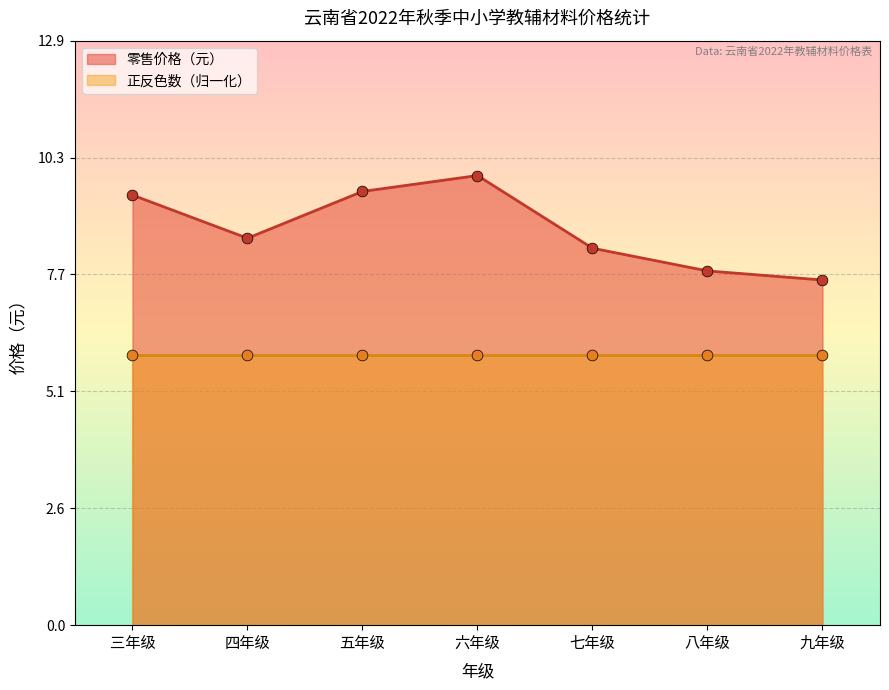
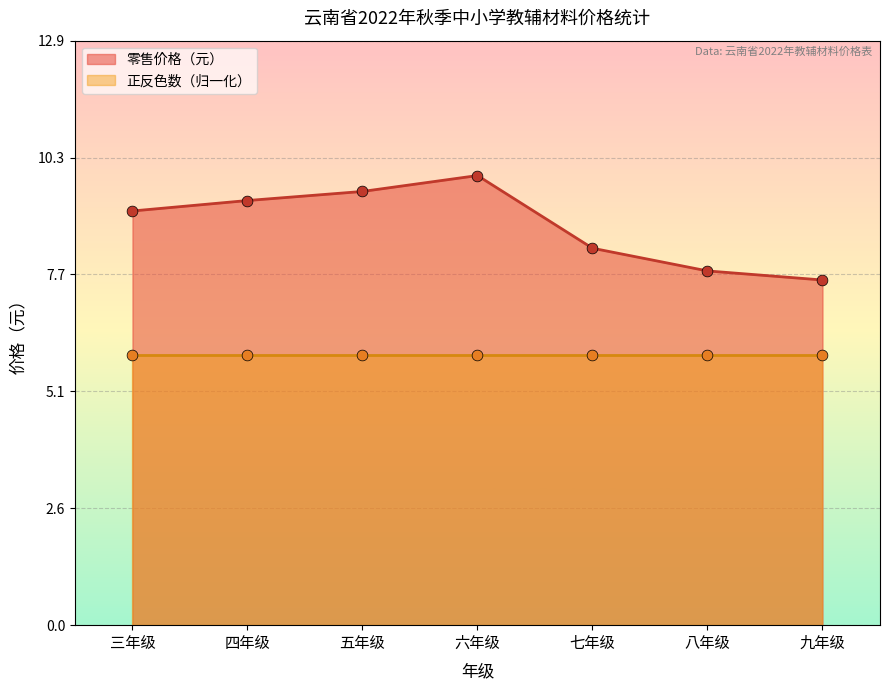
  {
    "零售价格（元）": {
-     "三年级": 9.5,
-     "四年级": 8.5,
+     "三年级": 9.1,
+     "四年级": 9.4,
      "五年级": 9.6,
      "六年级": 9.9,
      "七年级": 8.3,
      "八年级": 7.8,
      "九年级": 7.6
    },
    "正反色数（归一化）": {
      "三年级": 5.9,
      "四年级": 5.9,
      "五年级": 5.9,
      "六年级": 5.9,
      "七年级": 5.9,
      "八年级": 5.9,
      "九年级": 5.9
    }
  }
